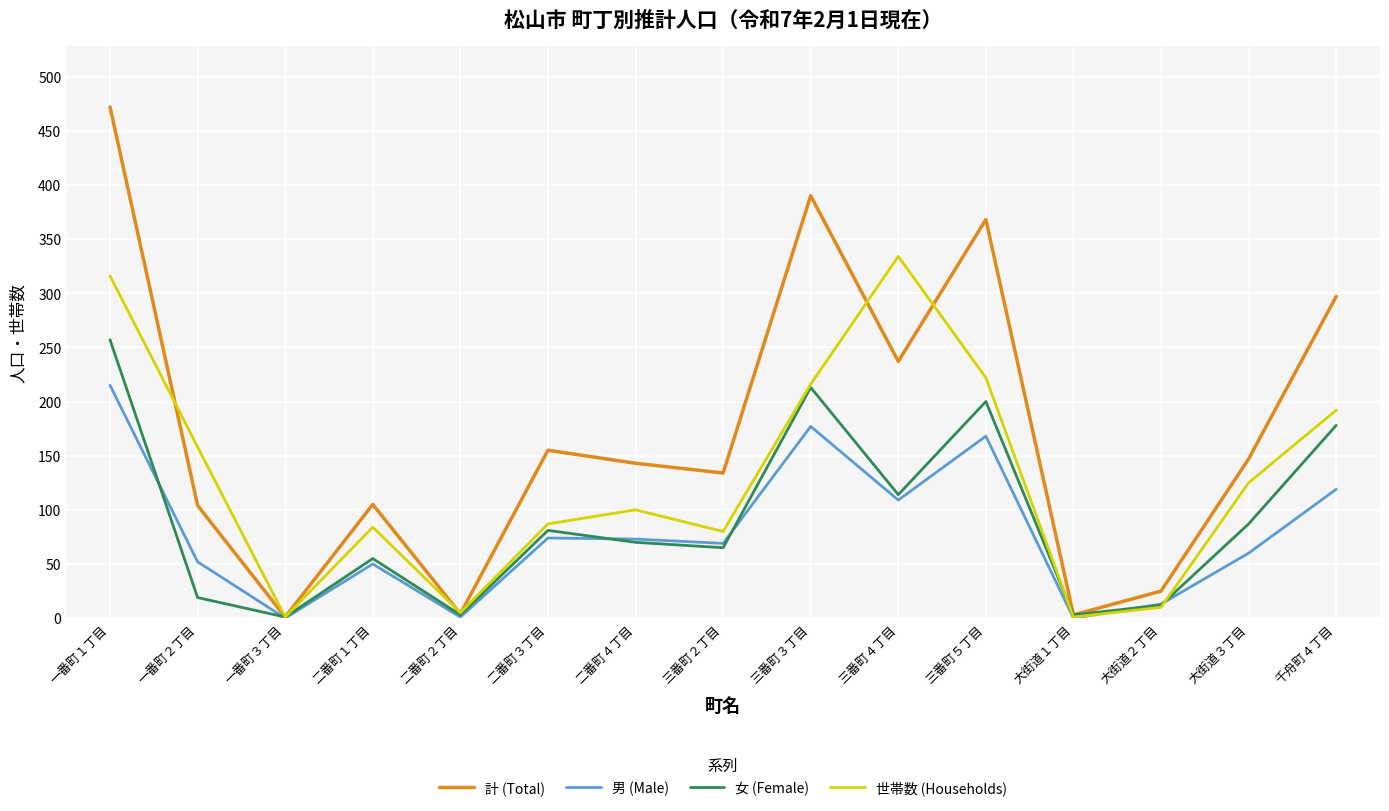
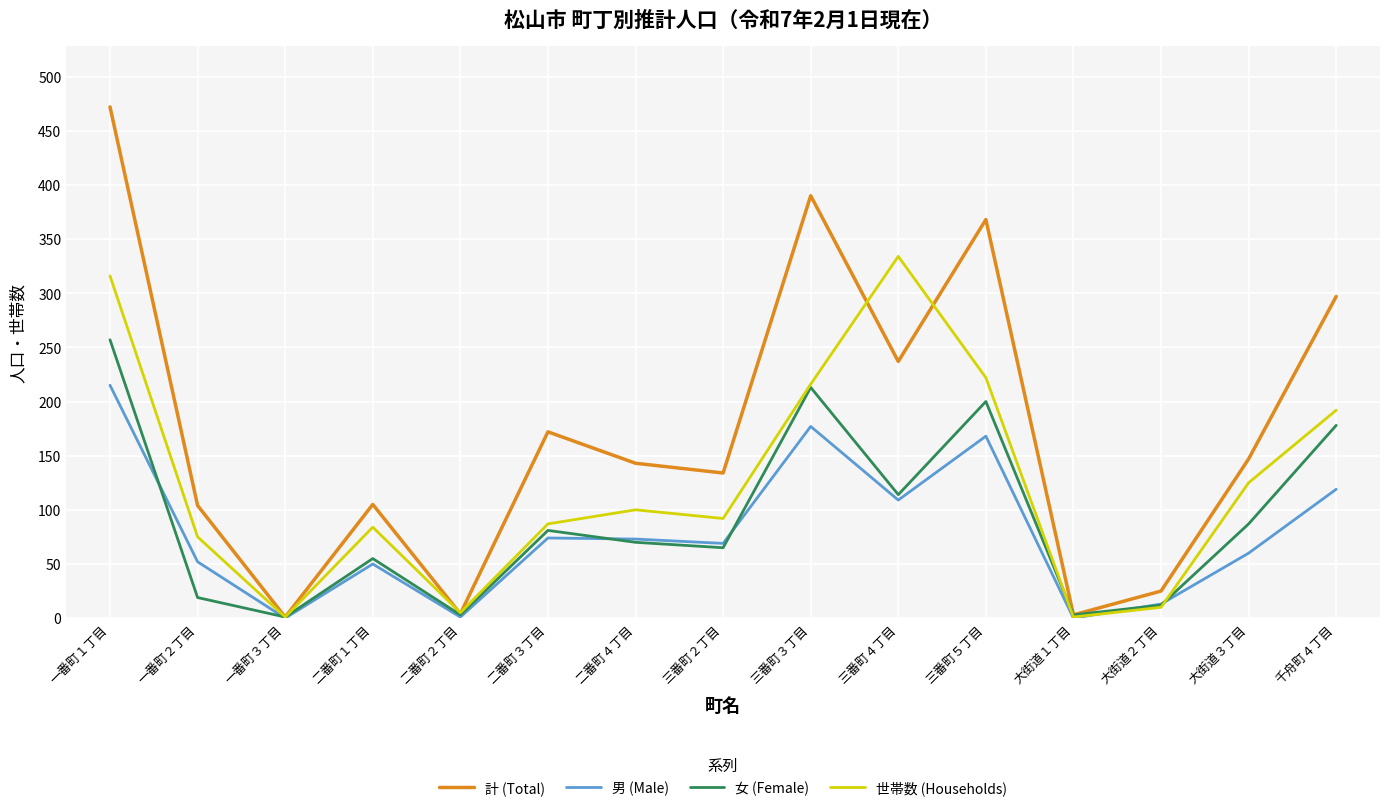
  {
    "計 (Total)": {
      "一番町１丁目": 472,
      "一番町２丁目": 104,
      "二番町１丁目": 105,
-     "二番町３丁目": 155,
+     "二番町３丁目": 172,
      "二番町４丁目": 143,
      "三番町２丁目": 134,
      "三番町３丁目": 390,
      "三番町４丁目": 237,
      "三番町５丁目": 368,
      "大街道２丁目": 25,
      "大街道３丁目": 147,
      "千舟町４丁目": 297
    },
    "男 (Male)": {
      "一番町１丁目": 215,
      "一番町２丁目": 52,
      "二番町１丁目": 50,
      "二番町３丁目": 74,
      "二番町４丁目": 73,
      "三番町２丁目": 69,
      "三番町３丁目": 177,
      "三番町４丁目": 109,
      "三番町５丁目": 168,
      "大街道３丁目": 60,
      "千舟町４丁目": 119
    },
    "女 (Female)": {
      "一番町１丁目": 257,
      "一番町２丁目": 19,
      "二番町１丁目": 55,
      "二番町３丁目": 81,
      "二番町４丁目": 70,
      "三番町２丁目": 65,
      "三番町３丁目": 213,
      "三番町４丁目": 114,
      "三番町５丁目": 200,
      "大街道３丁目": 87,
      "千舟町４丁目": 178
    },
    "世帯数 (Households)": {
      "一番町１丁目": 316,
-     "一番町２丁目": 158,
+     "一番町２丁目": 75,
      "二番町１丁目": 84,
      "二番町３丁目": 87,
      "二番町４丁目": 100,
-     "三番町２丁目": 80,
+     "三番町２丁目": 92,
      "三番町３丁目": 216,
      "三番町４丁目": 334,
      "三番町５丁目": 222,
      "大街道３丁目": 125,
      "千舟町４丁目": 192
    }
  }
